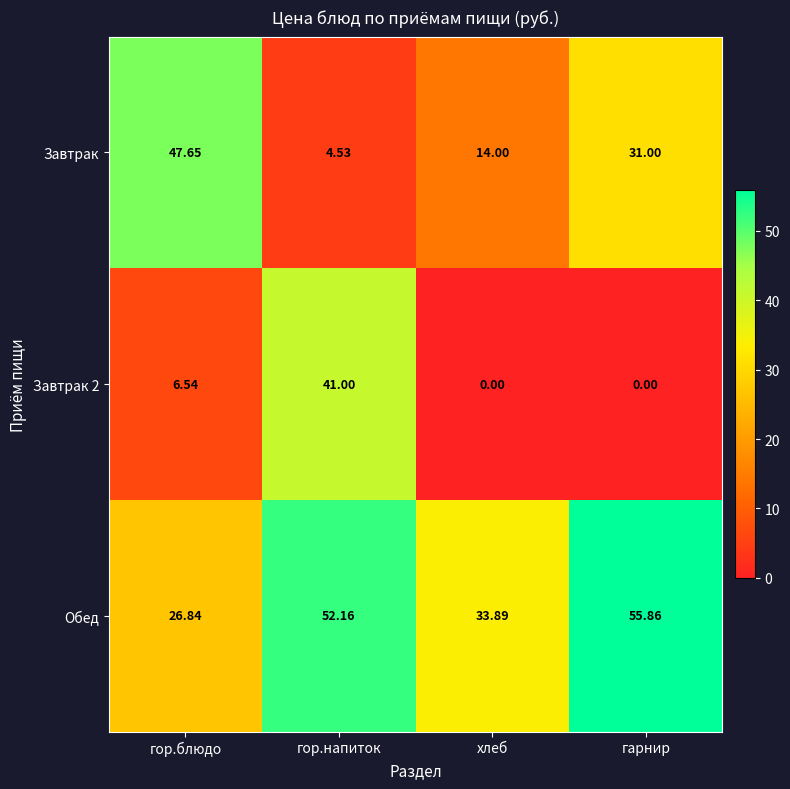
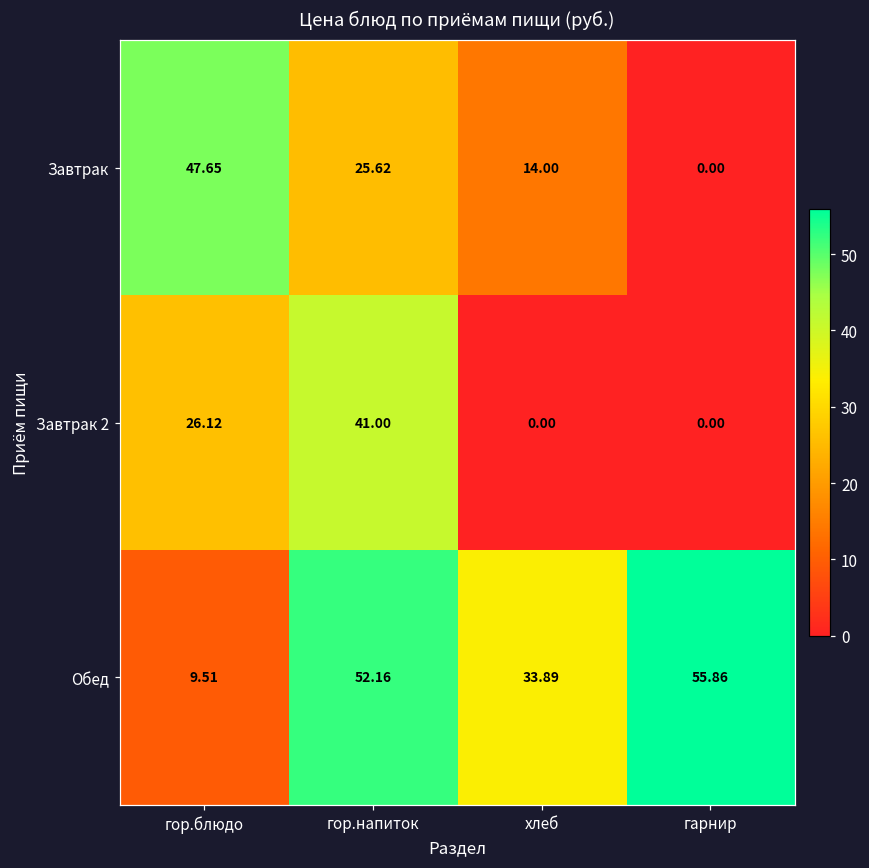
  {
    "Завтрак": {
      "гор.блюдо": 47.65,
-     "гор.напиток": 4.53,
+     "гор.напиток": 25.62,
      "хлеб": 14.00,
-     "гарнир": 31.00
+     "гарнир": 0.00
    },
    "Завтрак 2": {
-     "гор.блюдо": 6.54,
+     "гор.блюдо": 26.12,
      "гор.напиток": 41.00,
      "хлеб": 0.00,
      "гарнир": 0.00
    },
    "Обед": {
-     "гор.блюдо": 26.84,
+     "гор.блюдо": 9.51,
      "гор.напиток": 52.16,
      "хлеб": 33.89,
      "гарнир": 55.86
    }
  }
